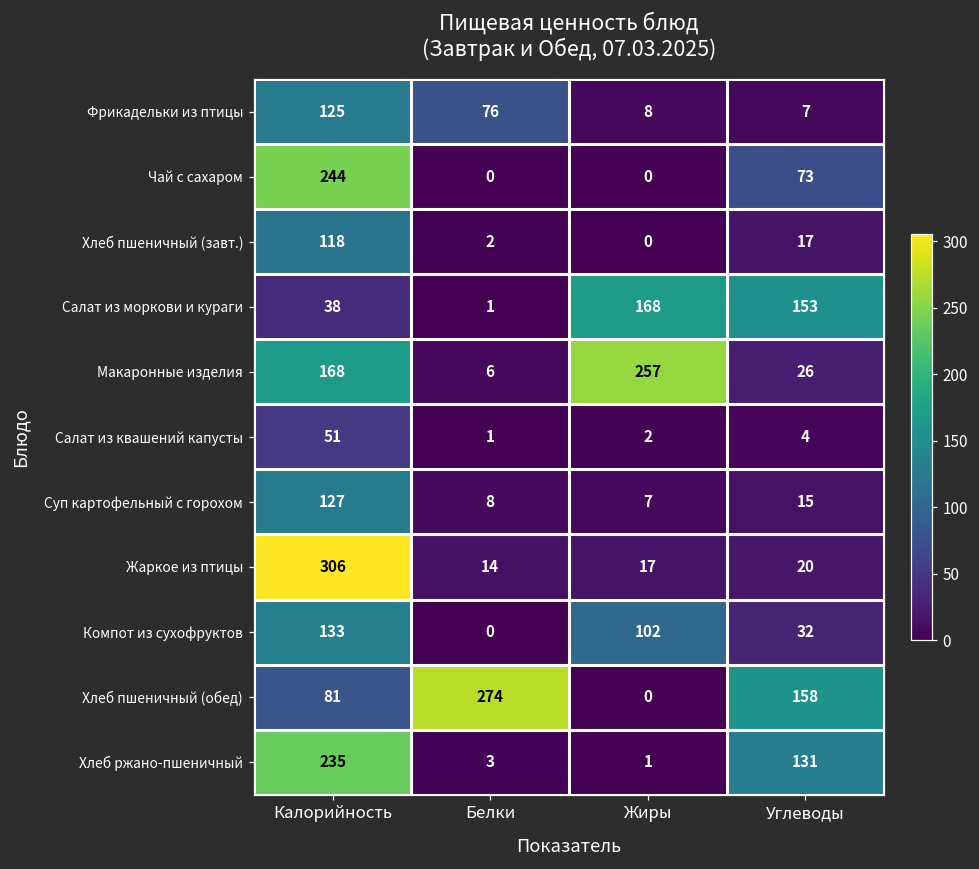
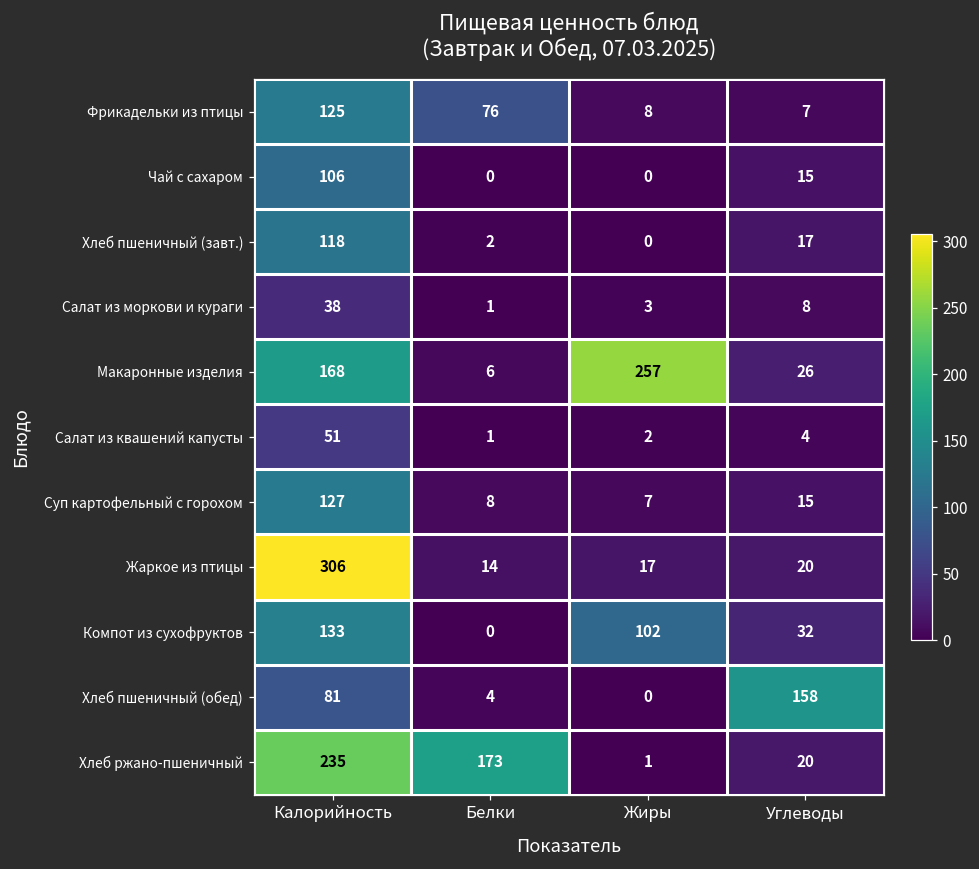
  {
    "Фрикадельки из птицы": {
      "Калорийность": 125,
      "Белки": 76,
      "Жиры": 8,
      "Углеводы": 7
    },
    "Чай с сахаром": {
-     "Калорийность": 244,
+     "Калорийность": 106,
      "Белки": 0,
      "Жиры": 0,
-     "Углеводы": 73
+     "Углеводы": 15
    },
    "Хлеб пшеничный (завт.)": {
      "Калорийность": 118,
      "Белки": 2,
      "Жиры": 0,
      "Углеводы": 17
    },
    "Салат из моркови и кураги": {
      "Калорийность": 38,
      "Белки": 1,
-     "Жиры": 168,
-     "Углеводы": 153
+     "Жиры": 3,
+     "Углеводы": 8
    },
    "Макаронные изделия": {
      "Калорийность": 168,
      "Белки": 6,
      "Жиры": 257,
      "Углеводы": 26
    },
    "Салат из квашений капусты": {
      "Калорийность": 51,
      "Белки": 1,
      "Жиры": 2,
      "Углеводы": 4
    },
    "Суп картофельный с горохом": {
      "Калорийность": 127,
      "Белки": 8,
      "Жиры": 7,
      "Углеводы": 15
    },
    "Жаркое из птицы": {
      "Калорийность": 306,
      "Белки": 14,
      "Жиры": 17,
      "Углеводы": 20
    },
    "Компот из сухофруктов": {
      "Калорийность": 133,
      "Белки": 0,
      "Жиры": 102,
      "Углеводы": 32
    },
    "Хлеб пшеничный (обед)": {
      "Калорийность": 81,
-     "Белки": 274,
+     "Белки": 4,
      "Жиры": 0,
      "Углеводы": 158
    },
    "Хлеб ржано-пшеничный": {
      "Калорийность": 235,
-     "Белки": 3,
+     "Белки": 173,
      "Жиры": 1,
-     "Углеводы": 131
+     "Углеводы": 20
    }
  }
